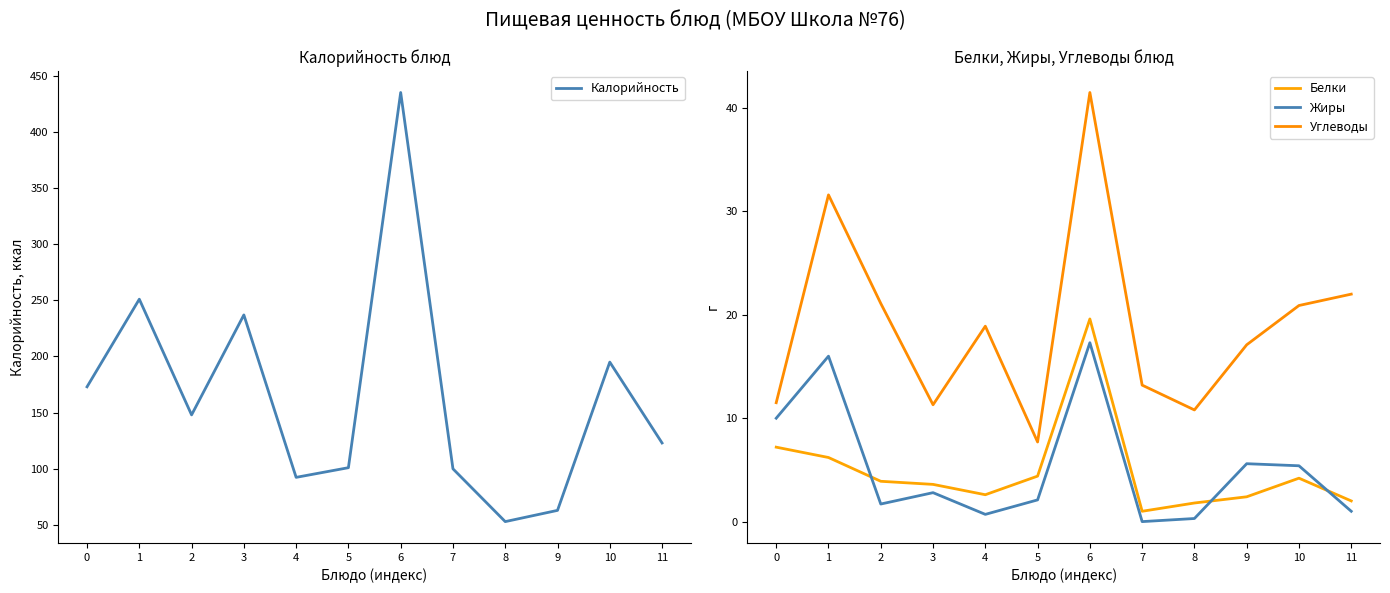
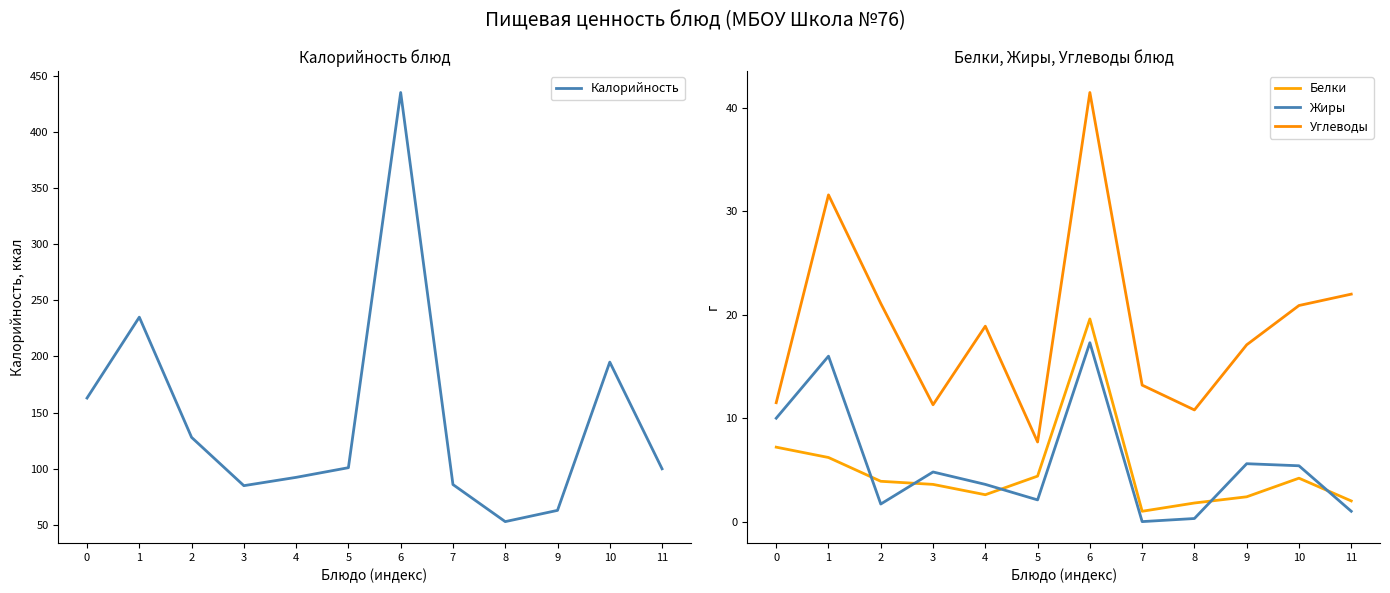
  {
    "Калорийность блюд": {
-     "0": 173,
-     "1": 251,
-     "2": 148,
-     "3": 237,
+     "0": 163,
+     "1": 235,
+     "2": 128,
+     "3": 85,
      "4": 92,
      "5": 101,
      "6": 435,
-     "7": 100,
+     "7": 86,
      "8": 53,
      "9": 63,
      "10": 195,
-     "11": 123
+     "11": 100
    },
    "Белки, Жиры, Углеводы блюд": {
      "Жиры": {
        "0": 10.0,
        "1": 16.0,
        "2": 1.7,
-       "3": 2.8,
-       "4": 0.7,
+       "3": 4.8,
+       "4": 3.6,
        "5": 2.1,
        "6": 17.3,
        "7": 0.0,
        "8": 0.3,
        "9": 5.6,
        "10": 5.4,
        "11": 1.0
      }
    }
  }
